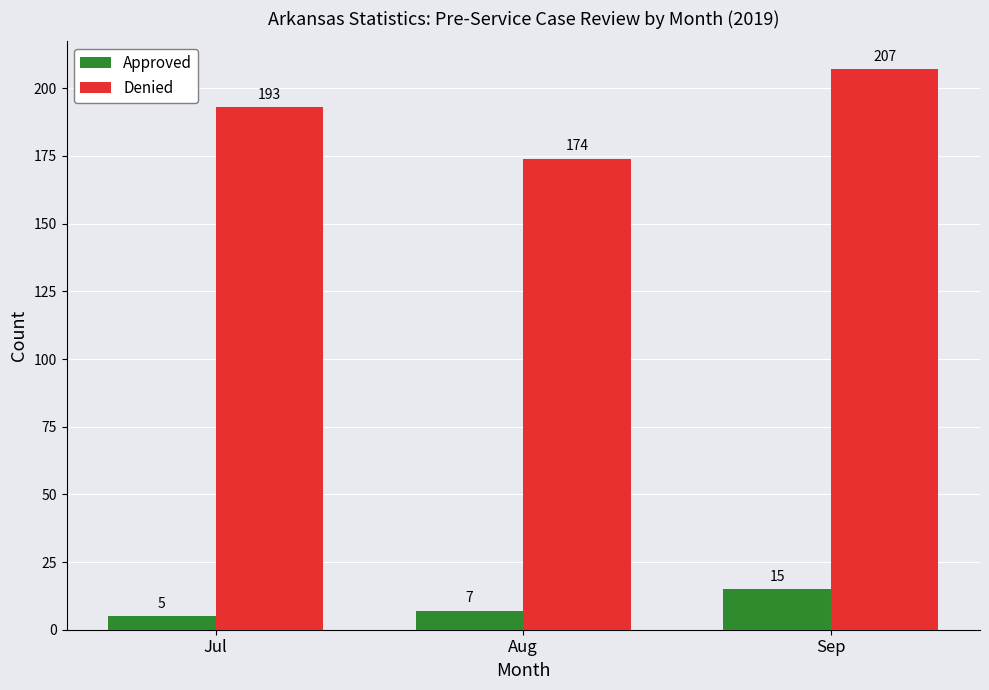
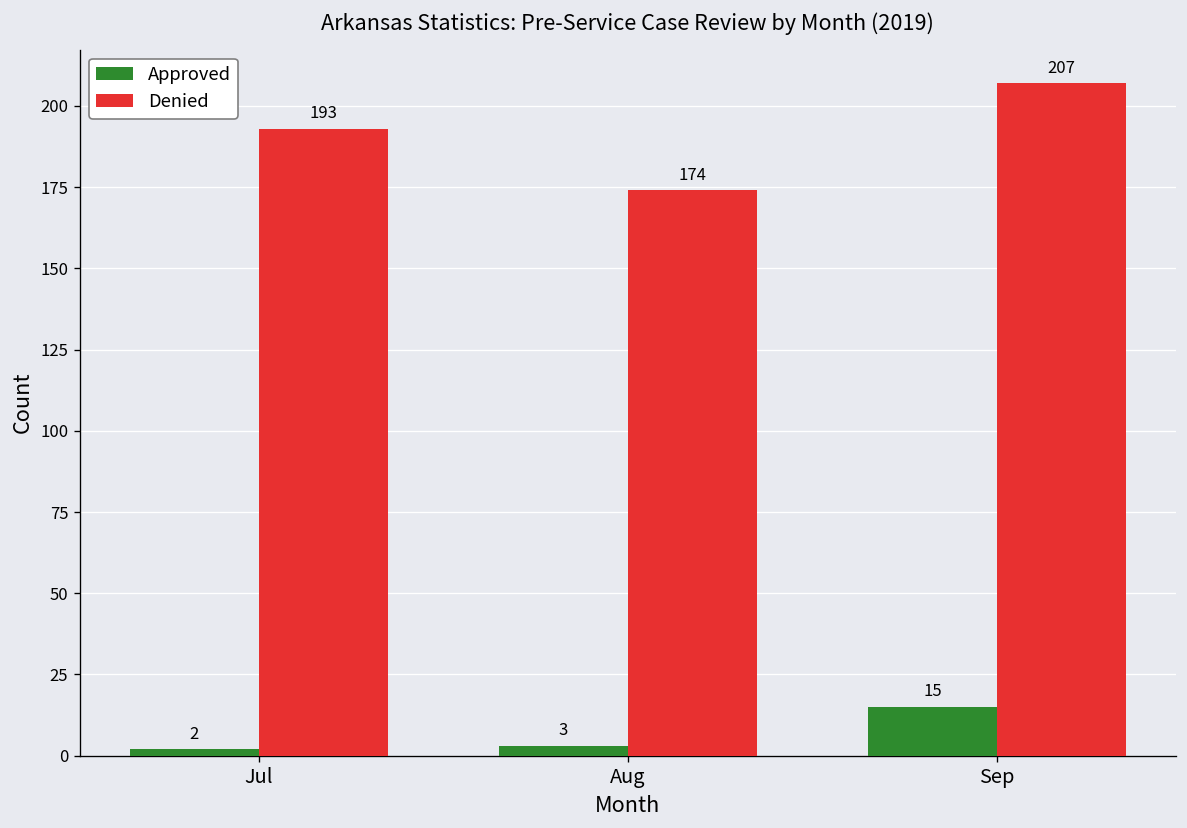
  {
    "Approved": {
-     "Jul": 5,
-     "Aug": 7,
+     "Jul": 2,
+     "Aug": 3,
      "Sep": 15
    },
    "Denied": {
      "Jul": 193,
      "Aug": 174,
      "Sep": 207
    }
  }
